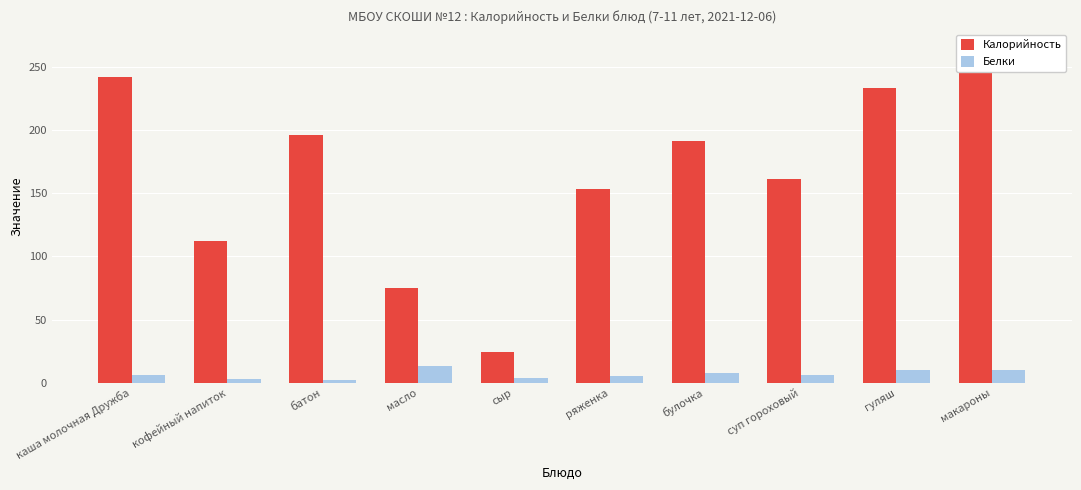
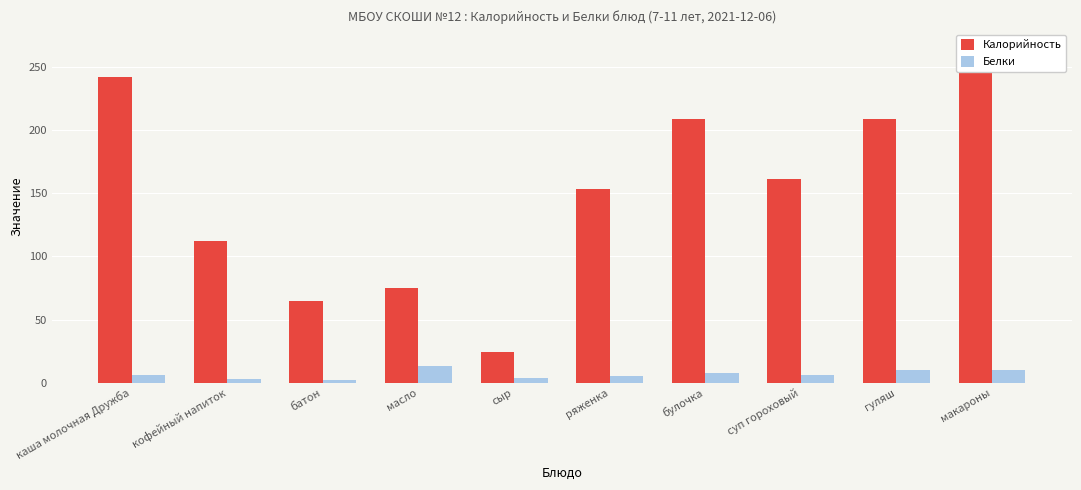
  {
    "Калорийность": {
      "каша молочная Дружба": 242,
      "кофейный напиток": 112,
-     "батон": 196,
+     "батон": 65,
      "масло": 75,
      "сыр": 24,
      "ряженка": 153,
-     "булочка": 191,
+     "булочка": 209,
      "суп гороховый": 161,
-     "гуляш": 233
+     "гуляш": 209
    },
    "Белки": {
      "каша молочная Дружба": 6,
      "кофейный напиток": 3,
      "батон": 2,
      "масло": 13,
      "сыр": 4,
      "ряженка": 5,
      "булочка": 8,
      "суп гороховый": 6,
      "гуляш": 10,
      "макароны": 10
    }
  }
